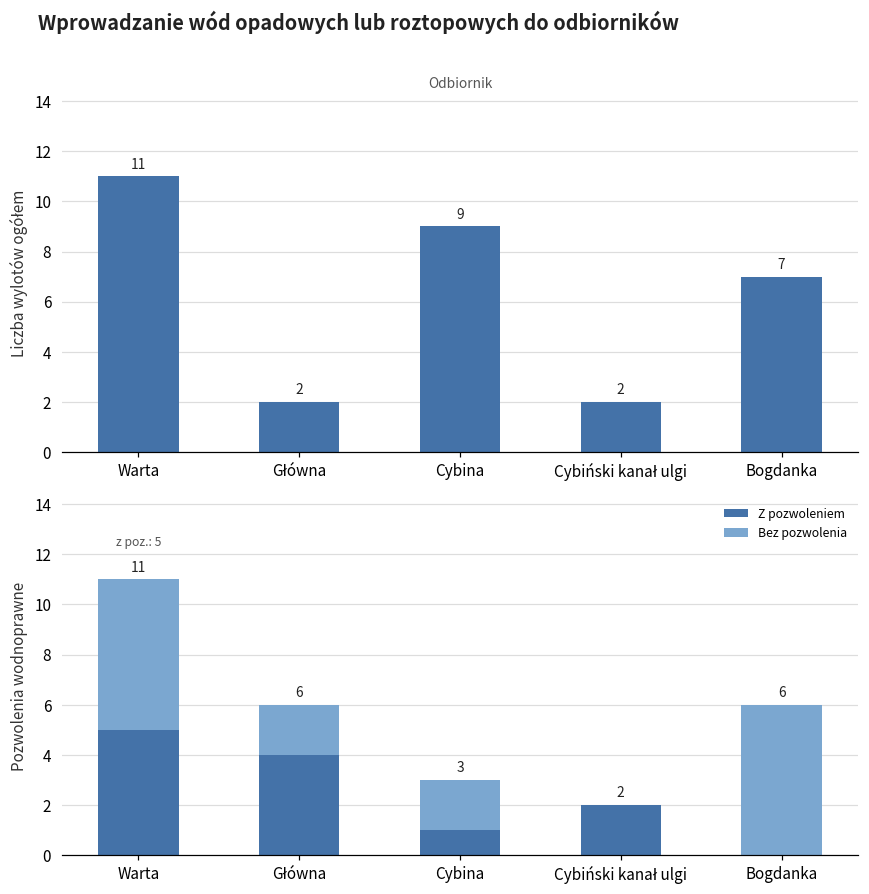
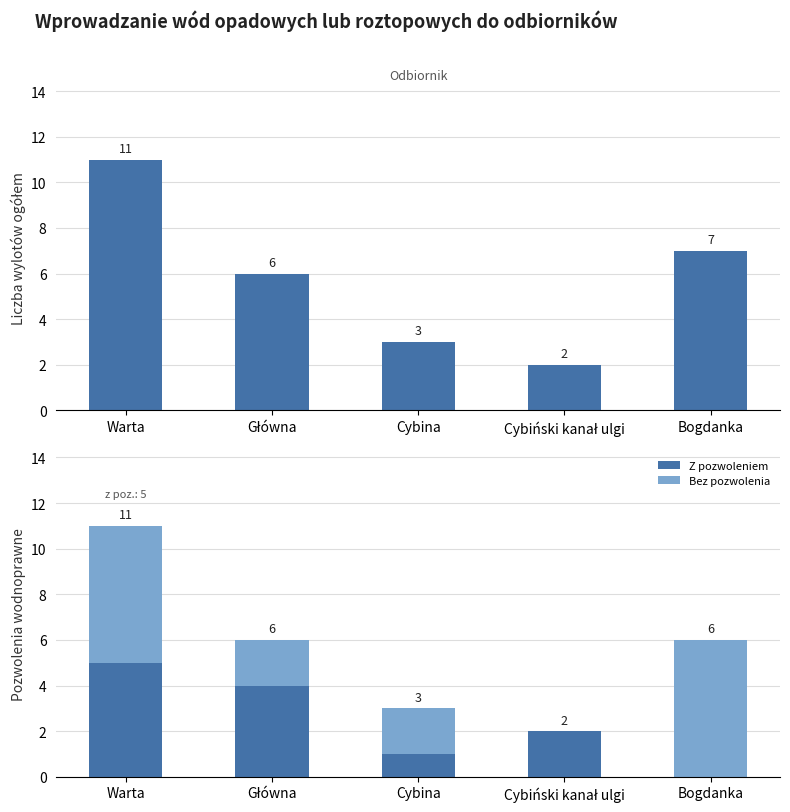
  {
    "Odbiornik": {
      "Warta": 11,
-     "Główna": 2,
-     "Cybina": 9,
+     "Główna": 6,
+     "Cybina": 3,
      "Cybiński kanał ulgi": 2,
      "Bogdanka": 7
    }
  }
